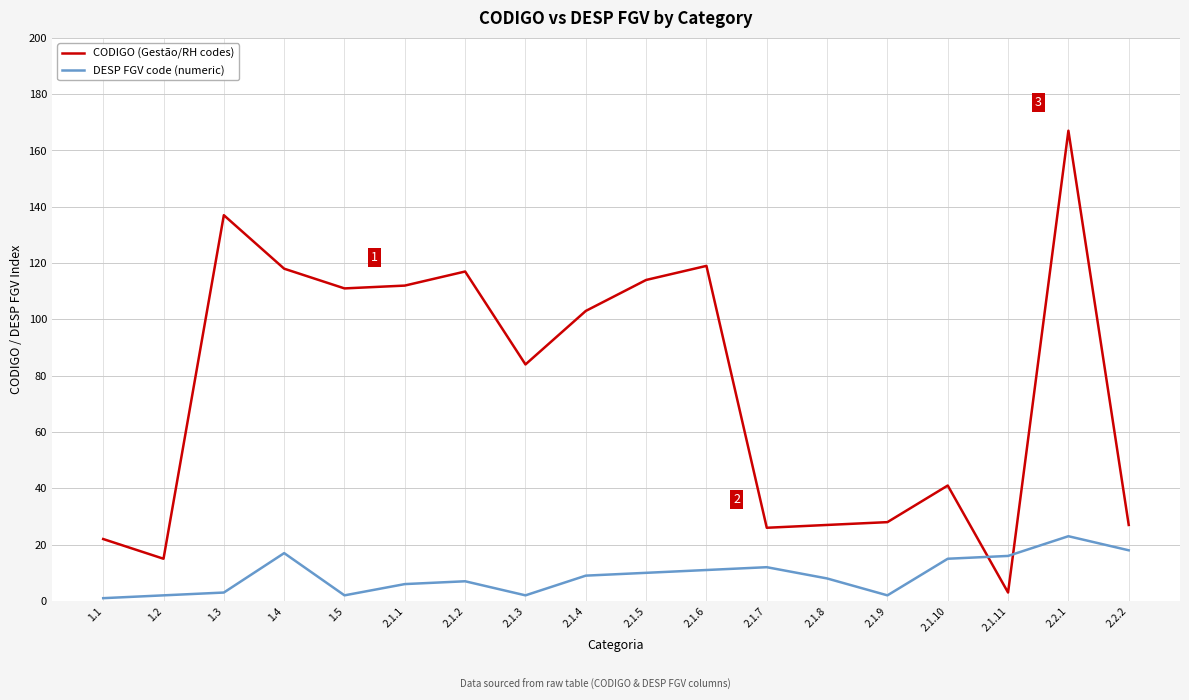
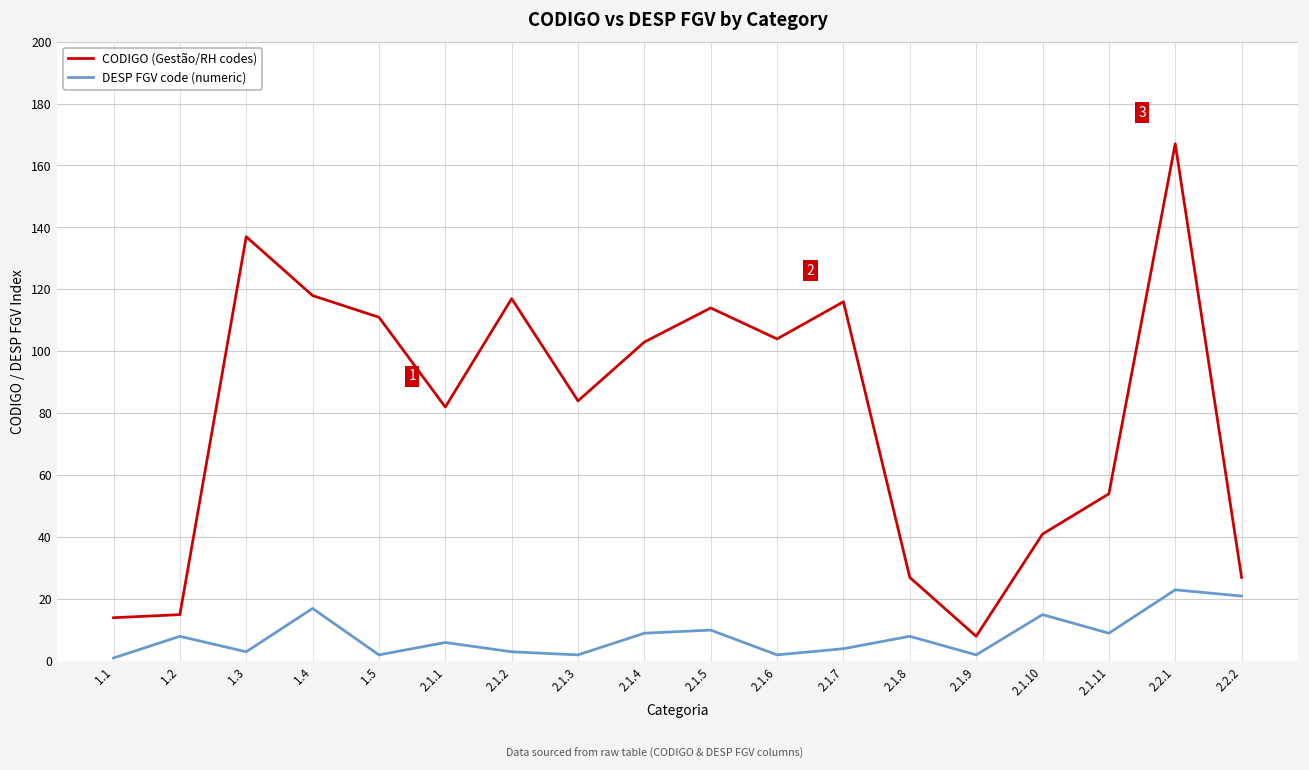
  {
    "CODIGO (Gestão/RH codes)": {
-     "1.1": 22,
+     "1.1": 14,
      "1.2": 15,
      "1.3": 137,
      "1.4": 118,
      "1.5": 111,
-     "2.1.1": 112,
+     "2.1.1": 82,
      "2.1.2": 117,
      "2.1.3": 84,
      "2.1.4": 103,
      "2.1.5": 114,
-     "2.1.6": 119,
-     "2.1.7": 26,
+     "2.1.6": 104,
+     "2.1.7": 116,
      "2.1.8": 27,
-     "2.1.9": 28,
+     "2.1.9": 8,
      "2.1.10": 41,
-     "2.1.11": 3,
+     "2.1.11": 54,
      "2.2.1": 167,
      "2.2.2": 27
    },
    "DESP FGV code (numeric)": {
      "1.1": 1,
-     "1.2": 2,
+     "1.2": 8,
      "1.3": 3,
      "1.4": 17,
      "1.5": 2,
      "2.1.1": 6,
-     "2.1.2": 7,
+     "2.1.2": 3,
      "2.1.3": 2,
      "2.1.4": 9,
      "2.1.5": 10,
-     "2.1.6": 11,
-     "2.1.7": 12,
+     "2.1.6": 2,
+     "2.1.7": 4,
      "2.1.8": 8,
      "2.1.9": 2,
      "2.1.10": 15,
-     "2.1.11": 16,
+     "2.1.11": 9,
      "2.2.1": 23,
-     "2.2.2": 18
+     "2.2.2": 21
    }
  }
